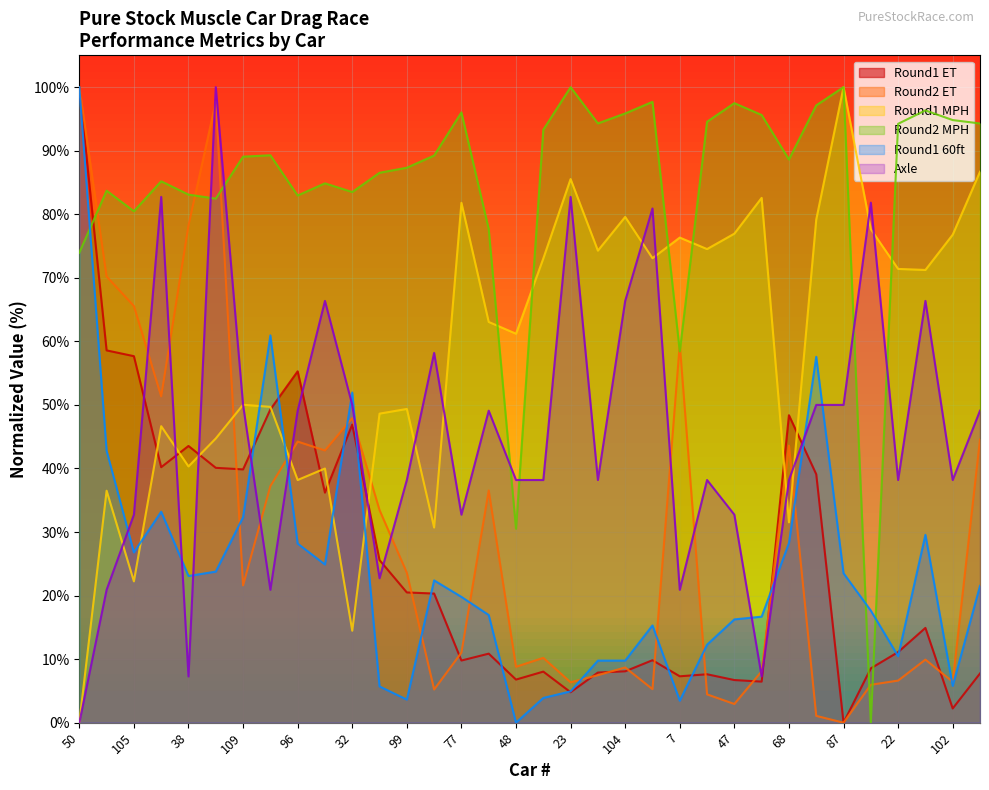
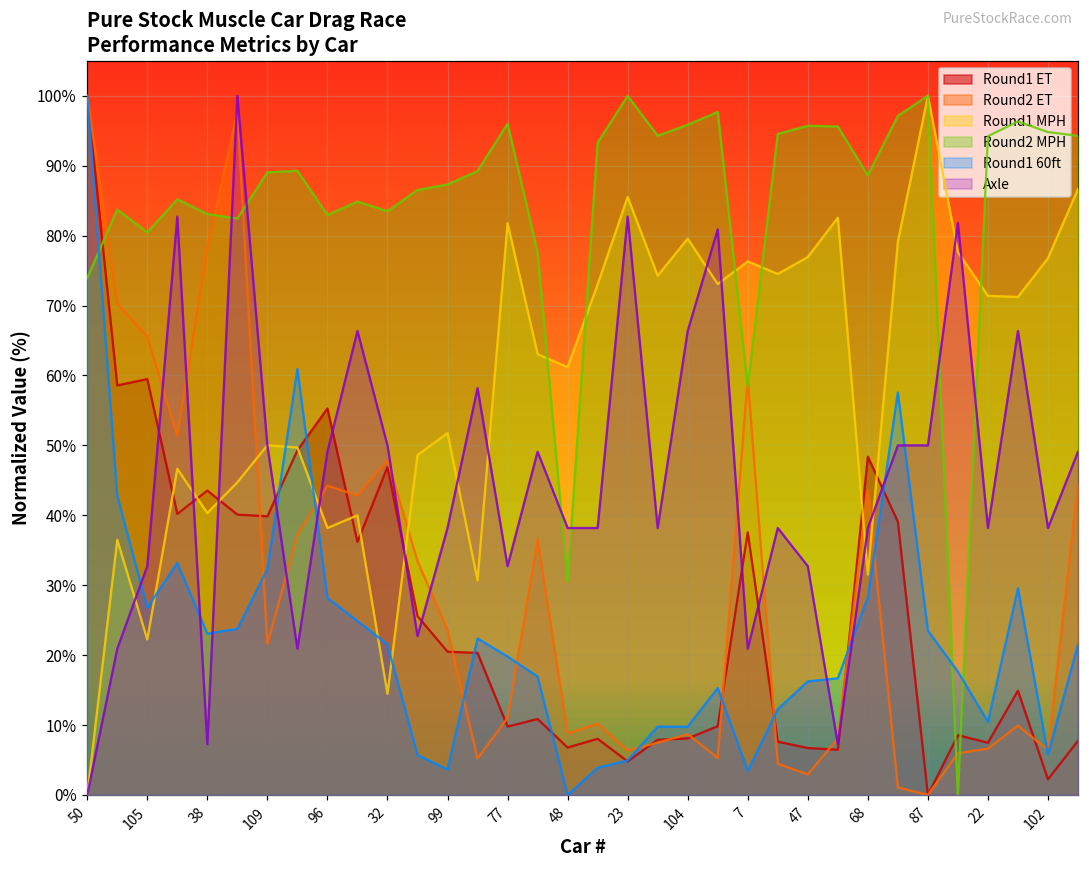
  {
    "Round1 ET": {
-     "105": "58%",
+     "105": "59%",
      "38": "44%",
      "109": "40%",
      "96": "55%",
      "32": "47%",
      "99": "20%",
      "77": "10%",
      "48": "7%",
      "104": "8%",
-     "7": "7%",
+     "7": "38%",
      "47": "7%",
      "68": "48%",
-     "22": "11%"
+     "22": "7%"
    },
    "Round2 ET": {
      "105": "66%",
      "38": "78%",
      "109": "22%",
      "96": "44%",
      "32": "48%",
      "99": "24%",
      "77": "11%",
      "48": "9%",
      "23": "6%",
      "104": "9%",
      "7": "60%",
      "68": "44%",
      "22": "7%",
      "102": "6%"
    },
    "Round1 MPH": {
      "105": "22%",
      "38": "40%",
      "96": "38%",
      "32": "14%",
-     "99": "49%",
+     "99": "52%",
      "77": "82%",
      "48": "61%",
      "23": "86%",
      "104": "80%",
      "7": "76%",
      "47": "77%",
      "68": "32%",
      "22": "71%",
      "102": "77%"
    },
    "Round2 MPH": {
      "50": "74%",
      "105": "80%",
      "38": "83%",
      "109": "89%",
      "96": "83%",
      "32": "83%",
      "99": "87%",
      "77": "96%",
      "48": "31%",
      "23": "100%",
      "104": "96%",
      "7": "58%",
-     "47": "97%",
+     "47": "96%",
      "68": "89%"
    },
    "Round1 60ft": {
      "105": "27%",
      "38": "23%",
      "109": "32%",
      "96": "28%",
-     "32": "52%",
+     "32": "22%",
      "77": "20%",
      "104": "10%",
      "47": "16%",
      "68": "28%",
      "87": "24%",
      "22": "10%",
      "102": "6%"
    },
    "Axle": {
      "105": "33%",
      "38": "7%",
      "96": "49%",
      "32": "50%",
      "99": "38%",
      "77": "33%",
      "48": "38%",
      "23": "83%",
      "104": "66%",
      "7": "21%",
      "47": "33%",
      "68": "38%",
      "87": "50%",
      "22": "38%",
      "102": "38%"
    }
  }
